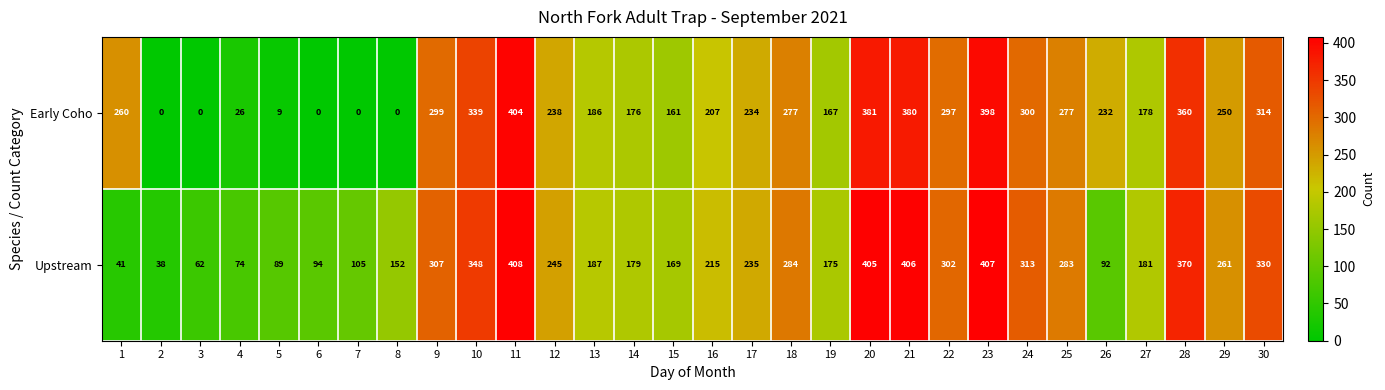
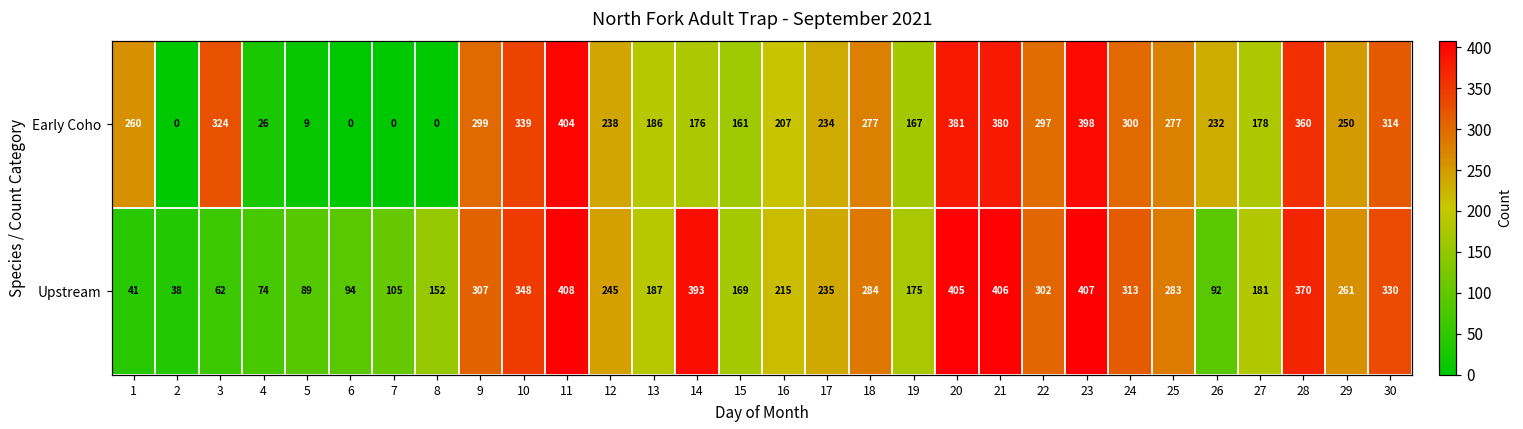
  {
    "Early Coho": {
      "1": 260,
      "2": 0,
-     "3": 0,
+     "3": 324,
      "4": 26,
      "5": 9,
      "6": 0,
      "7": 0,
      "8": 0,
      "9": 299,
      "10": 339,
      "11": 404,
      "12": 238,
      "13": 186,
      "14": 176,
      "15": 161,
      "16": 207,
      "17": 234,
      "18": 277,
      "19": 167,
      "20": 381,
      "21": 380,
      "22": 297,
      "23": 398,
      "24": 300,
      "25": 277,
      "26": 232,
      "27": 178,
      "28": 360,
      "29": 250,
      "30": 314
    },
    "Upstream": {
      "1": 41,
      "2": 38,
      "3": 62,
      "4": 74,
      "5": 89,
      "6": 94,
      "7": 105,
      "8": 152,
      "9": 307,
      "10": 348,
      "11": 408,
      "12": 245,
      "13": 187,
-     "14": 179,
+     "14": 393,
      "15": 169,
      "16": 215,
      "17": 235,
      "18": 284,
      "19": 175,
      "20": 405,
      "21": 406,
      "22": 302,
      "23": 407,
      "24": 313,
      "25": 283,
      "26": 92,
      "27": 181,
      "28": 370,
      "29": 261,
      "30": 330
    }
  }
